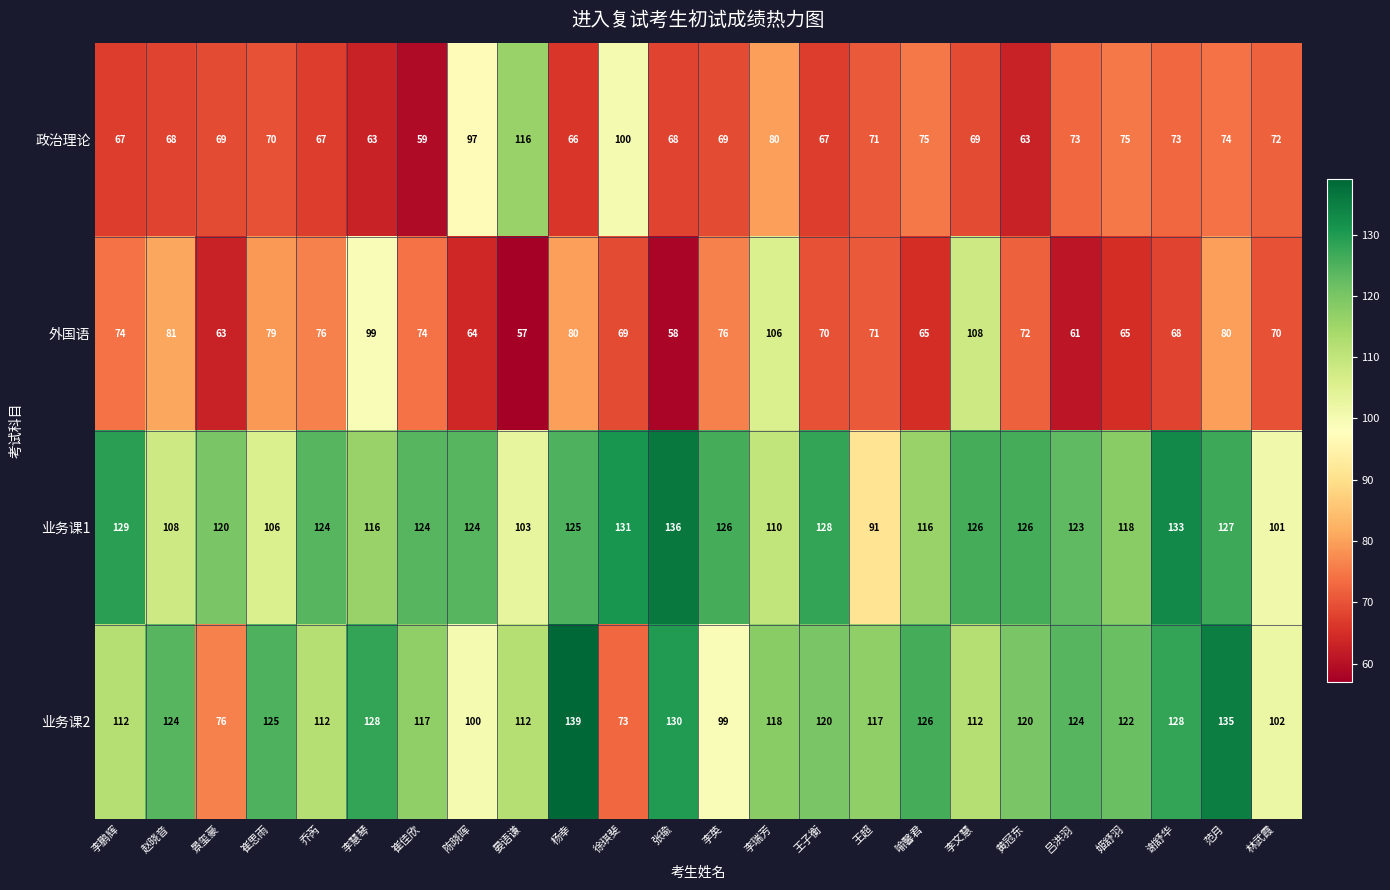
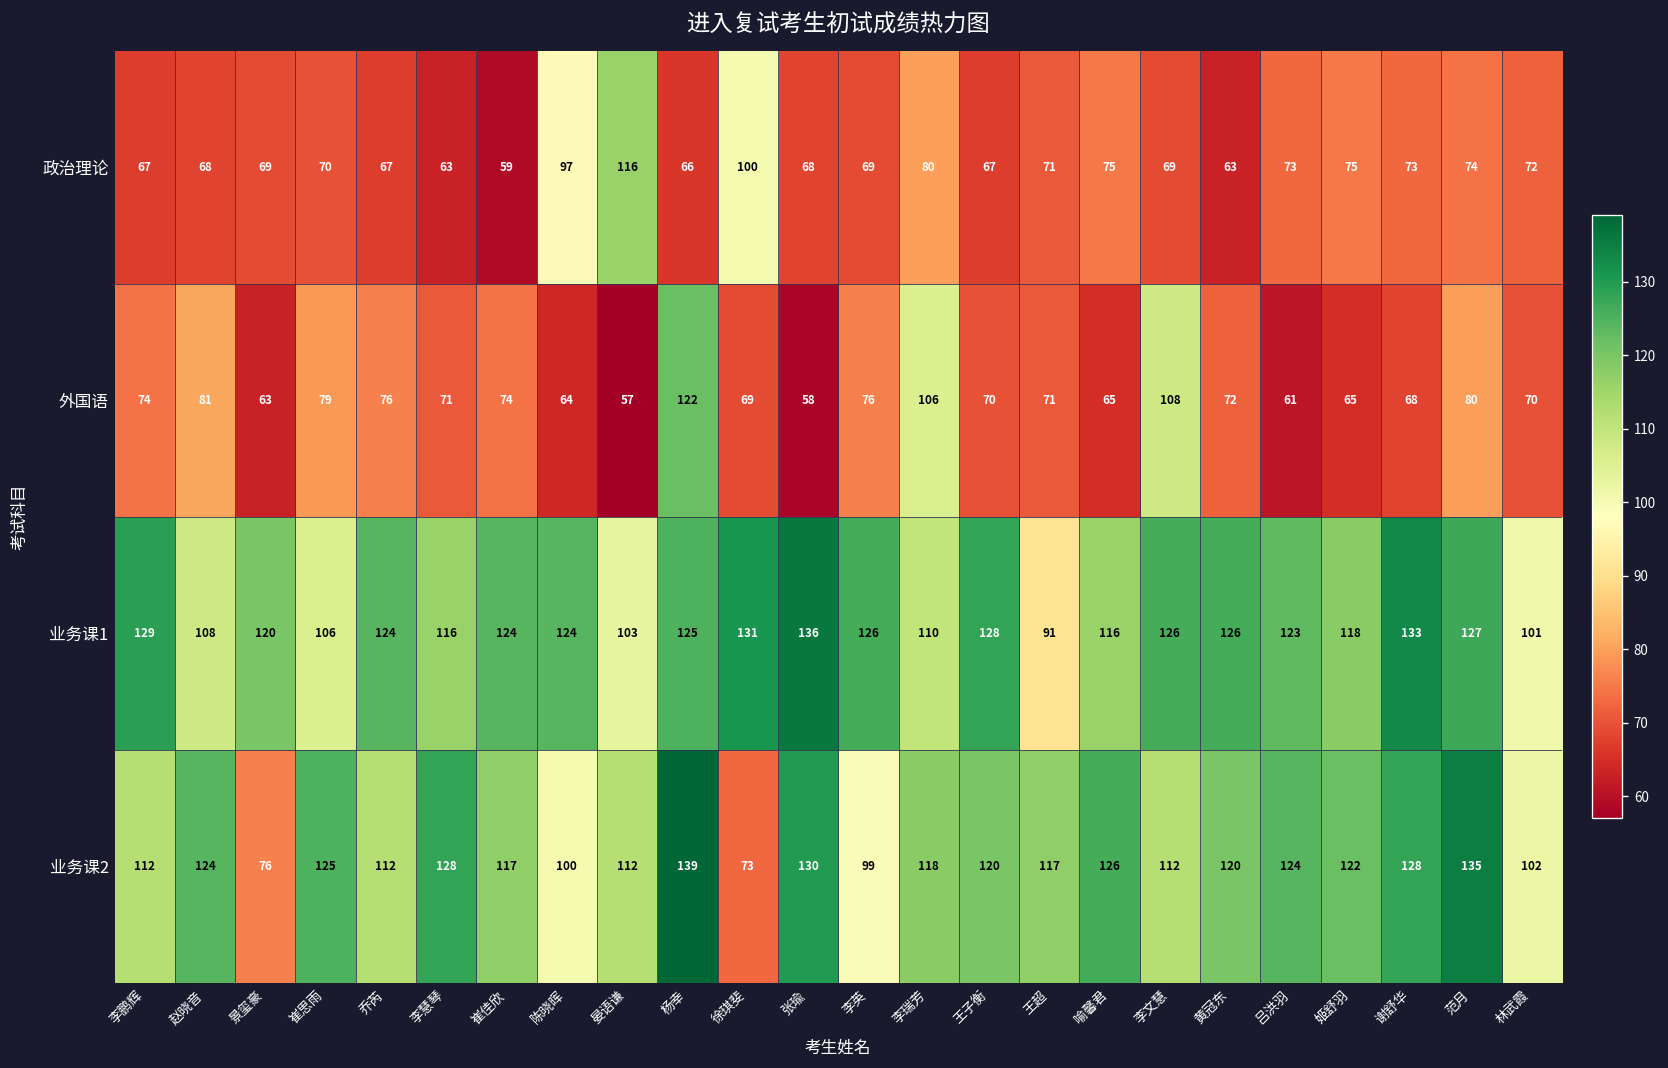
  {
    "政治理论": {
      "李鹏辉": 67,
      "赵晓音": 68,
      "景玺豪": 69,
      "崔思雨": 70,
      "乔芮": 67,
      "李慧琴": 63,
      "崔佳欣": 59,
      "陈晓晖": 97,
      "晏语谦": 116,
      "杨幸": 66,
      "徐琪斐": 100,
      "张瑜": 68,
      "李英": 69,
      "李瑞芳": 80,
      "王子衡": 67,
      "王超": 71,
      "喻馨君": 75,
      "李文慧": 69,
      "黄冠东": 63,
      "吕洪羽": 73,
      "姬舒羽": 75,
      "谢舒华": 73,
      "范月": 74,
      "林武霞": 72
    },
    "外国语": {
      "李鹏辉": 74,
      "赵晓音": 81,
      "景玺豪": 63,
      "崔思雨": 79,
      "乔芮": 76,
-     "李慧琴": 99,
+     "李慧琴": 71,
      "崔佳欣": 74,
      "陈晓晖": 64,
      "晏语谦": 57,
-     "杨幸": 80,
+     "杨幸": 122,
      "徐琪斐": 69,
      "张瑜": 58,
      "李英": 76,
      "李瑞芳": 106,
      "王子衡": 70,
      "王超": 71,
      "喻馨君": 65,
      "李文慧": 108,
      "黄冠东": 72,
      "吕洪羽": 61,
      "姬舒羽": 65,
      "谢舒华": 68,
      "范月": 80,
      "林武霞": 70
    },
    "业务课1": {
      "李鹏辉": 129,
      "赵晓音": 108,
      "景玺豪": 120,
      "崔思雨": 106,
      "乔芮": 124,
      "李慧琴": 116,
      "崔佳欣": 124,
      "陈晓晖": 124,
      "晏语谦": 103,
      "杨幸": 125,
      "徐琪斐": 131,
      "张瑜": 136,
      "李英": 126,
      "李瑞芳": 110,
      "王子衡": 128,
      "王超": 91,
      "喻馨君": 116,
      "李文慧": 126,
      "黄冠东": 126,
      "吕洪羽": 123,
      "姬舒羽": 118,
      "谢舒华": 133,
      "范月": 127,
      "林武霞": 101
    },
    "业务课2": {
      "李鹏辉": 112,
      "赵晓音": 124,
      "景玺豪": 76,
      "崔思雨": 125,
      "乔芮": 112,
      "李慧琴": 128,
      "崔佳欣": 117,
      "陈晓晖": 100,
      "晏语谦": 112,
      "杨幸": 139,
      "徐琪斐": 73,
      "张瑜": 130,
      "李英": 99,
      "李瑞芳": 118,
      "王子衡": 120,
      "王超": 117,
      "喻馨君": 126,
      "李文慧": 112,
      "黄冠东": 120,
      "吕洪羽": 124,
      "姬舒羽": 122,
      "谢舒华": 128,
      "范月": 135,
      "林武霞": 102
    }
  }
